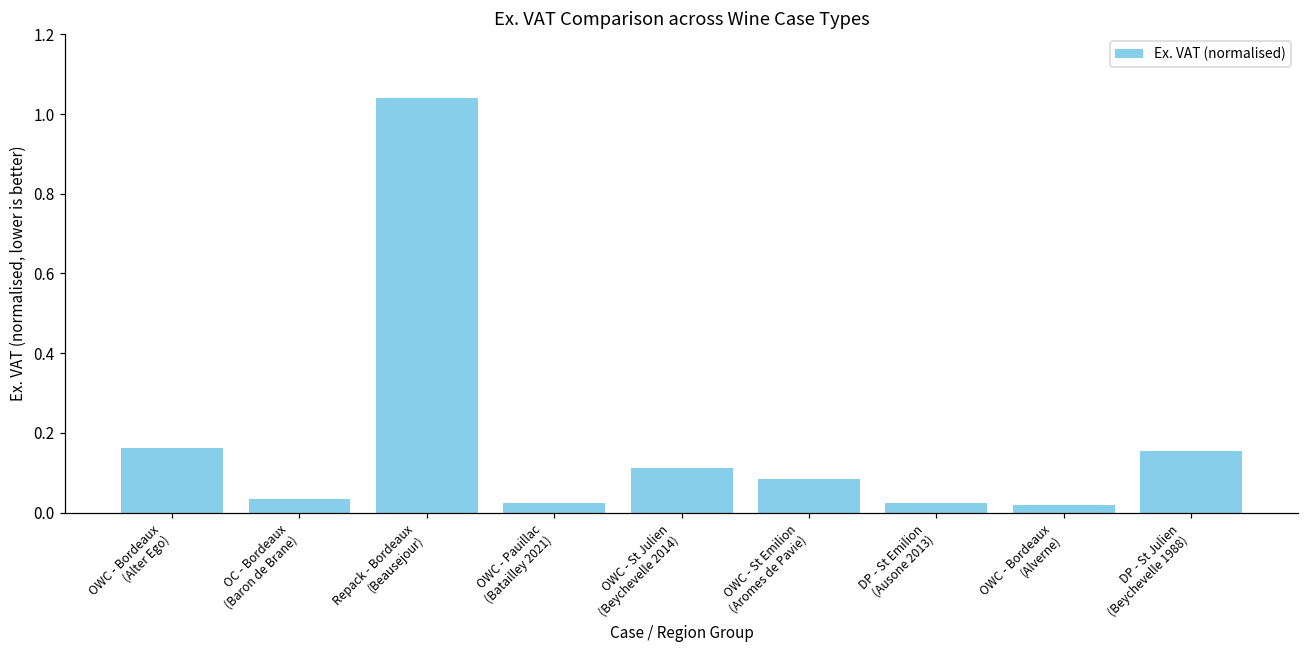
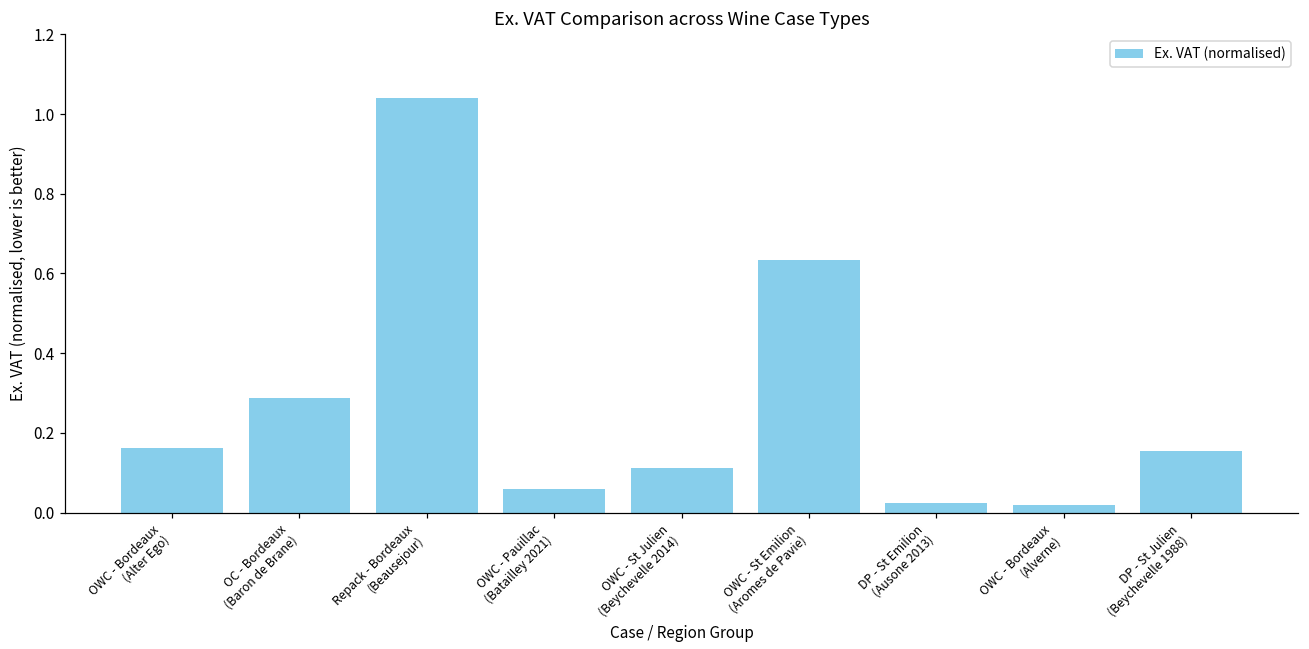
  {
    "OWC - Bordeaux (Alter Ego)": 0.16,
-   "OC - Bordeaux (Baron de Brane)": 0.03,
+   "OC - Bordeaux (Baron de Brane)": 0.29,
    "Repack - Bordeaux (Beausejour)": 1.04,
-   "OWC - Pauillac (Batailley 2021)": 0.03,
+   "OWC - Pauillac (Batailley 2021)": 0.06,
    "OWC - St Julien (Beychevelle 2014)": 0.11,
-   "OWC - St Emilion (Aromes de Pavie)": 0.09,
+   "OWC - St Emilion (Aromes de Pavie)": 0.63,
    "DP - St Emilion (Ausone 2013)": 0.02,
    "OWC - Bordeaux (Alverne)": 0.02,
    "DP - St Julien (Beychevelle 1988)": 0.15
  }
